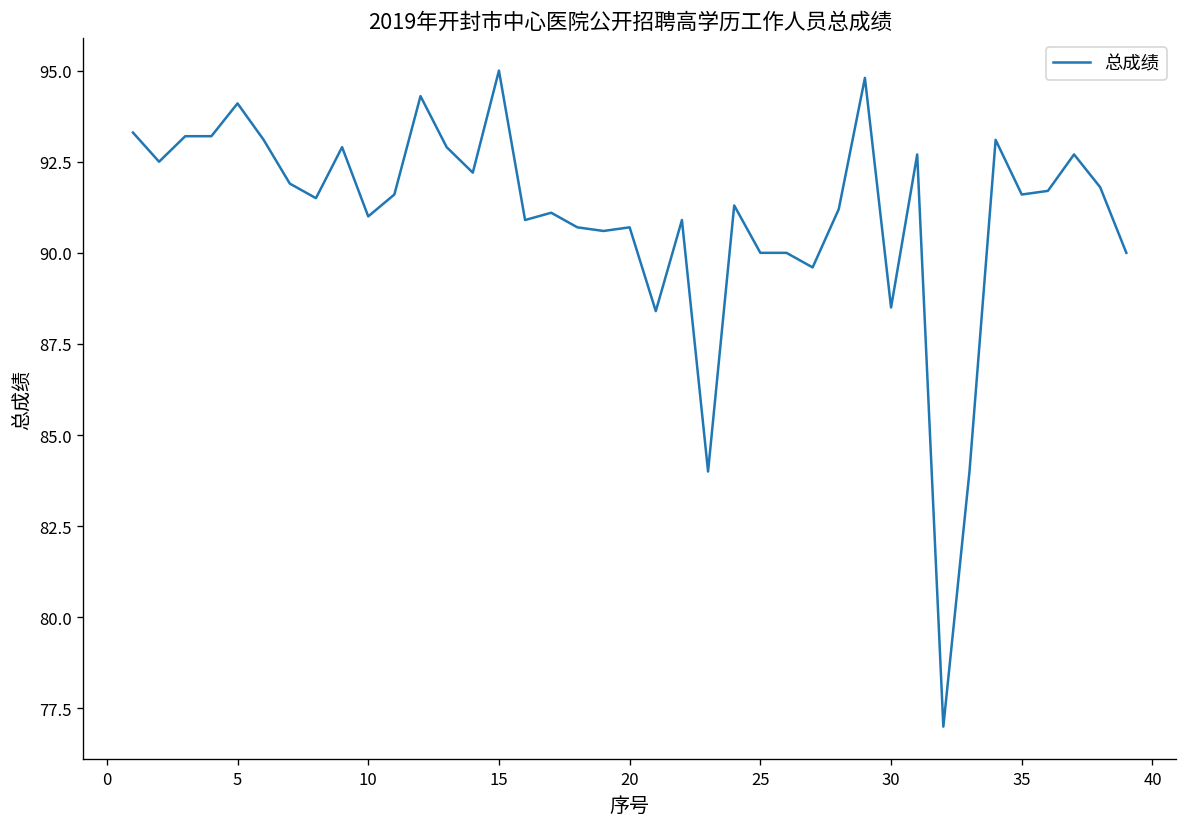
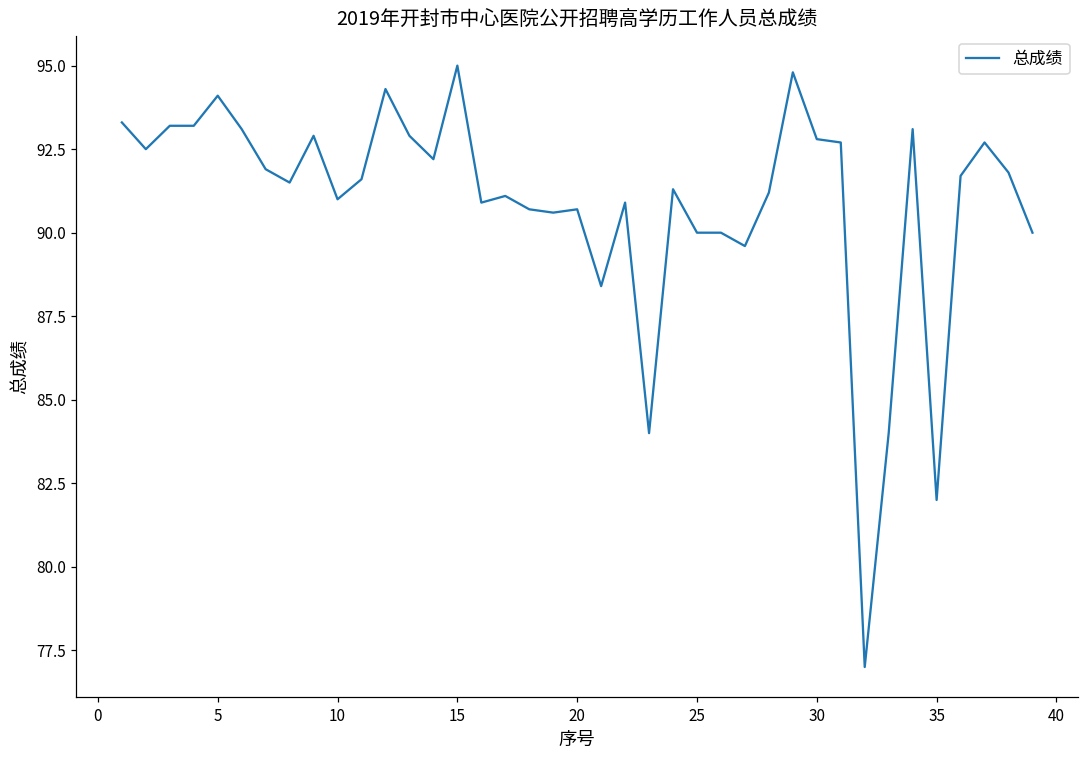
  {
    "5": 94.1,
    "10": 91.0,
    "15": 95.0,
    "20": 90.7,
    "25": 90.0,
-   "30": 88.5,
-   "35": 91.6
+   "30": 92.8,
+   "35": 82.0
  }
